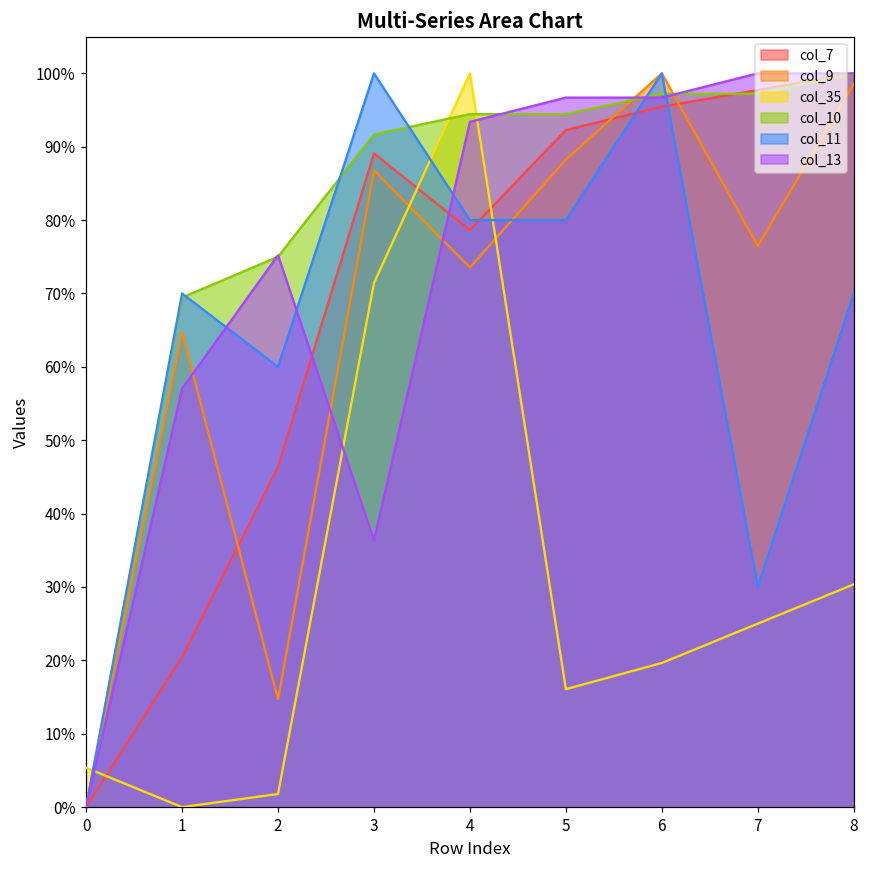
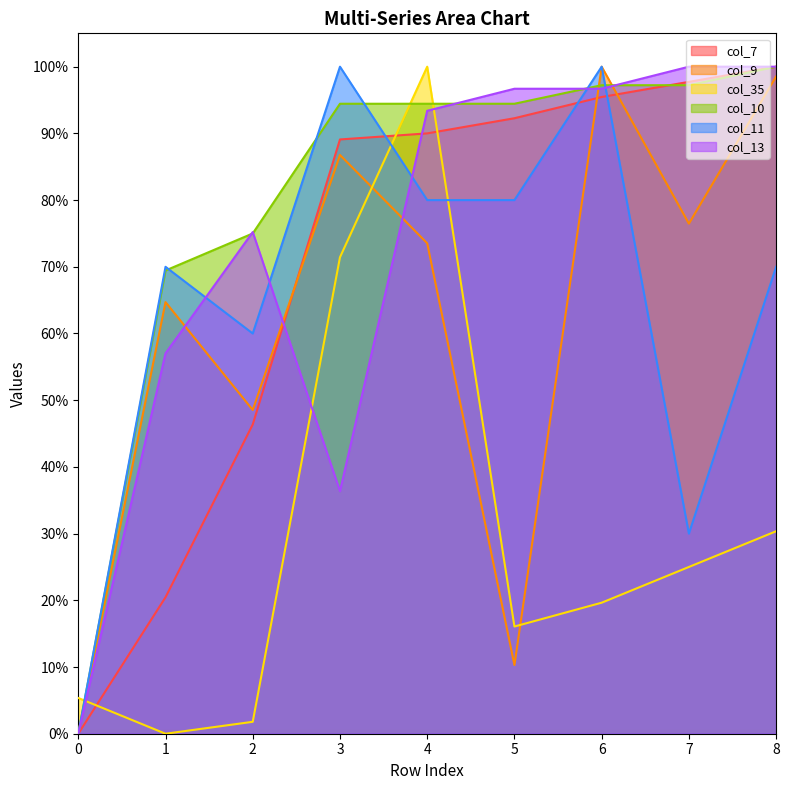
  {
    "col_7": {
      "1": "20%",
      "2": "46%",
      "3": "89%",
-     "4": "79%",
+     "4": "90%",
      "5": "92%",
      "6": "95%"
    },
    "col_9": {
      "1": "65%",
-     "2": "15%",
+     "2": "49%",
      "3": "87%",
      "4": "74%",
-     "5": "88%",
+     "5": "10%",
      "7": "76%",
      "8": "99%"
    },
    "col_35": {
      "0": "5%",
      "1": "0%",
      "2": "2%",
      "3": "71%",
      "4": "100%",
      "5": "16%",
      "6": "20%",
      "7": "25%",
      "8": "30%"
    },
    "col_10": {
      "1": "69%",
-     "3": "92%",
+     "3": "94%",
      "4": "94%",
      "5": "94%",
      "6": "97%"
    },
    "col_11": {
      "1": "70%",
      "2": "60%",
      "3": "100%",
      "4": "80%",
      "5": "80%",
      "7": "30%",
      "8": "70%"
    },
    "col_13": {
      "1": "57%",
      "3": "36%",
      "4": "93%",
      "5": "97%",
      "6": "97%"
    }
  }
